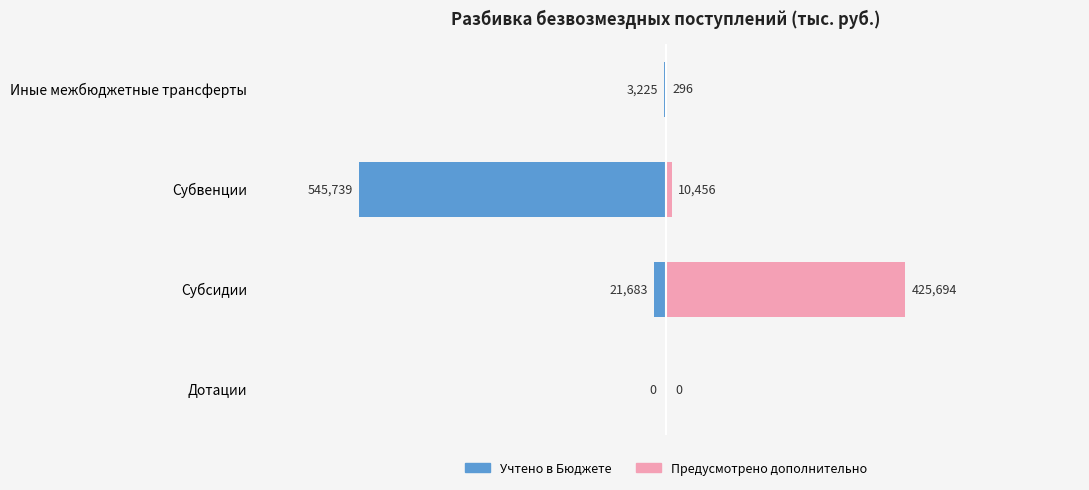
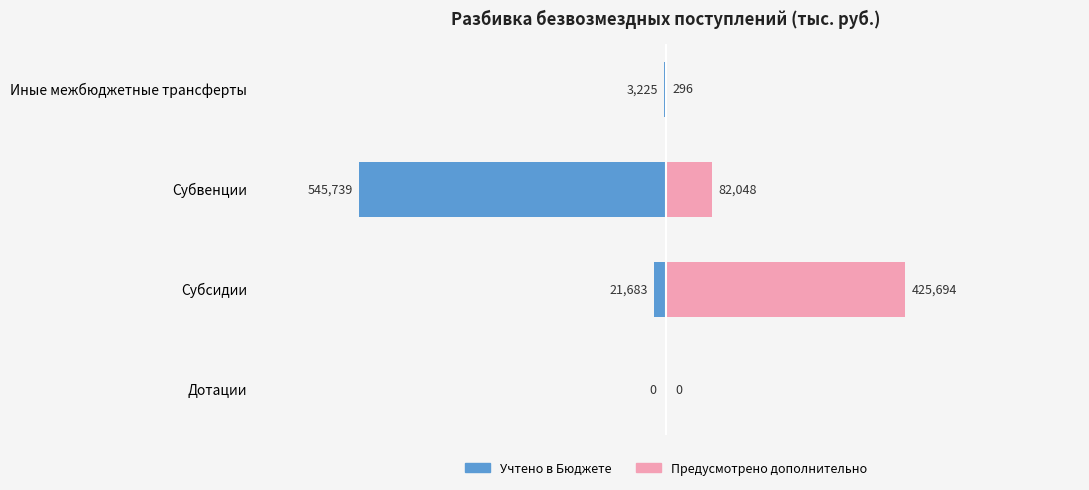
  {
    "Учтено в Бюджете": {
      "Дотации": "0"
    },
    "Предусмотрено дополнительно": {
      "Иные межбюджетные трансферты": "296",
-     "Субвенции": "10,456",
+     "Субвенции": "82,048",
      "Субсидии": "425,694",
      "Дотации": "0"
    }
  }
